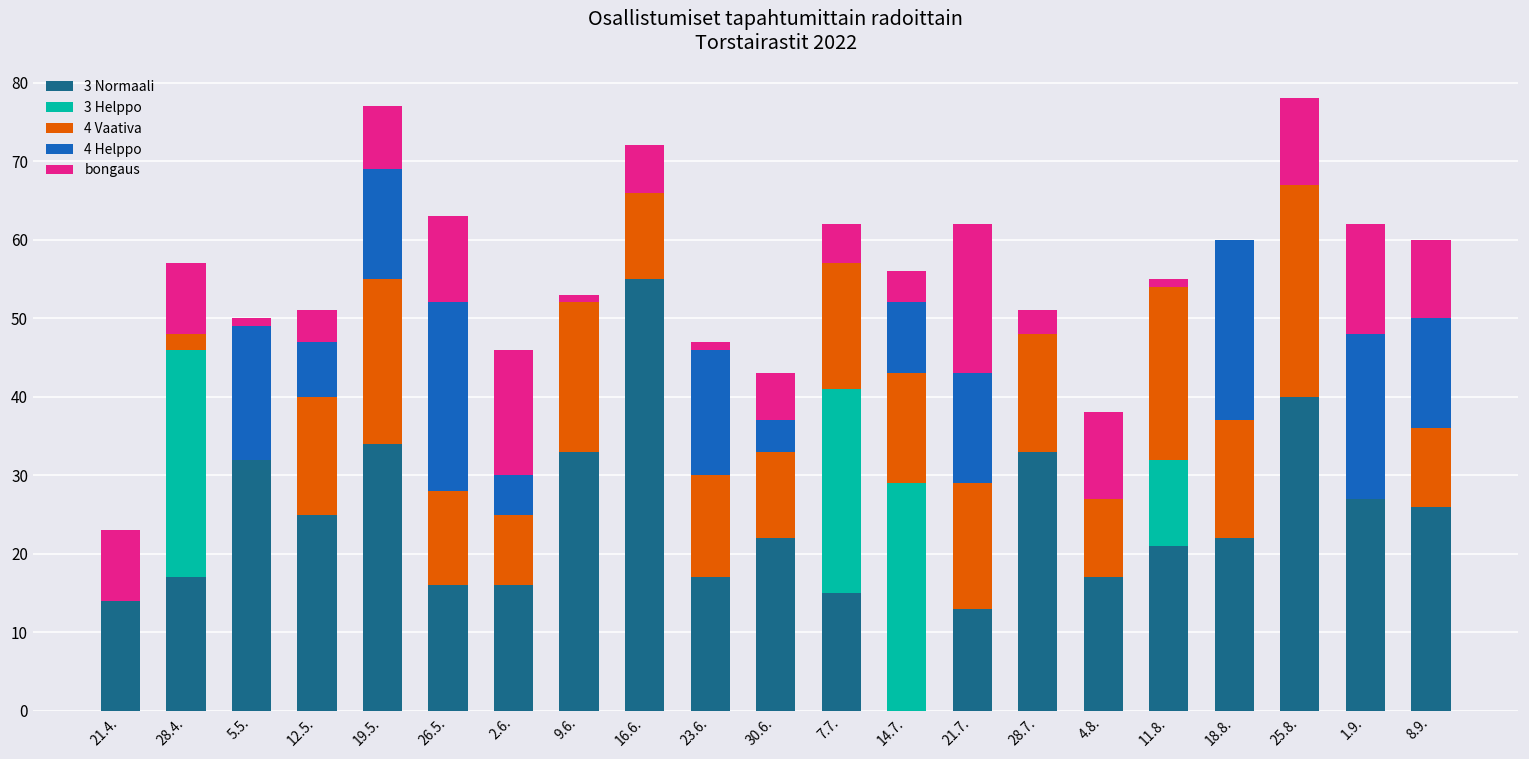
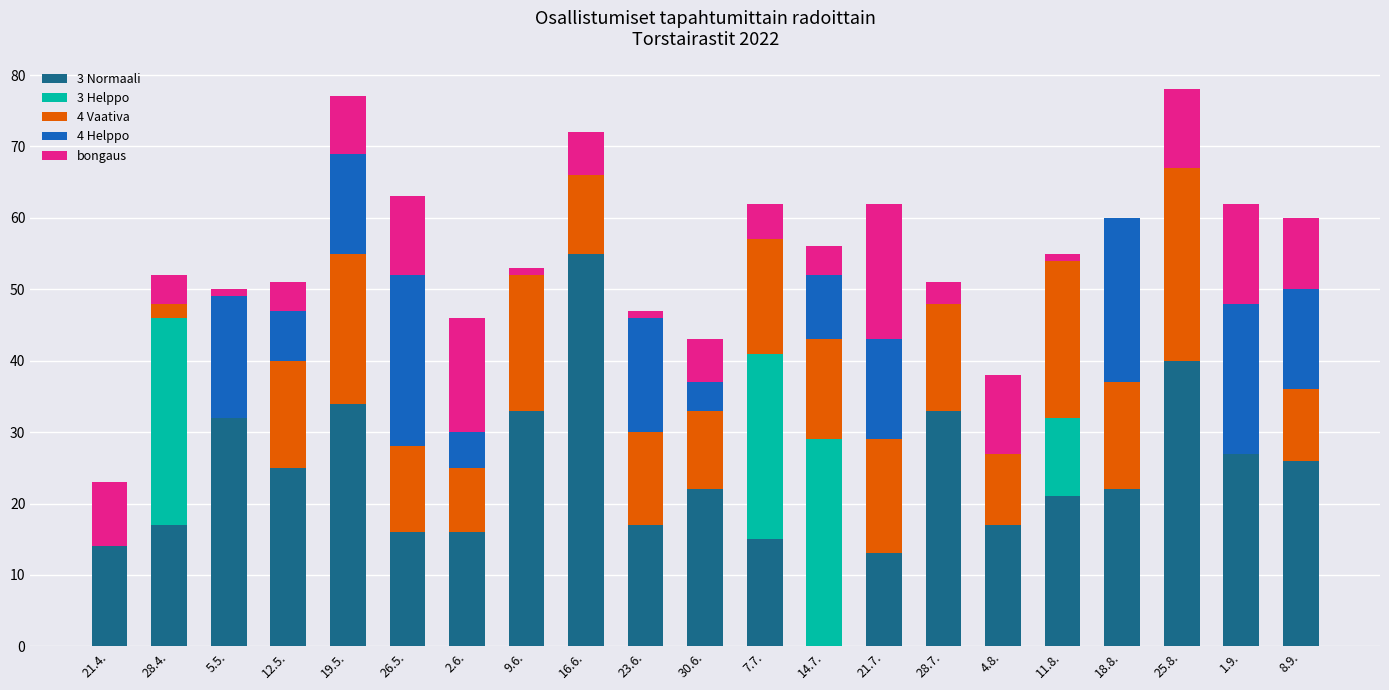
  {
    "3 Helppo": {
      "21.4.": 0,
      "28.4.": 29,
      "5.5.": 0,
      "12.5.": 0,
      "19.5.": 0,
      "26.5.": 0,
      "2.6.": 0,
      "9.6.": 0,
      "16.6.": 0,
      "23.6.": 0,
      "30.6.": 0,
      "7.7.": 26,
      "14.7.": 29,
      "21.7.": 0,
      "28.7.": 0,
      "4.8.": 0,
      "11.8.": 11,
      "18.8.": 0,
      "25.8.": 0,
      "1.9.": 0,
      "8.9.": 0
    },
    "4 Vaativa": {
      "21.4.": 0,
      "28.4.": 2,
      "5.5.": 0,
      "12.5.": 15,
      "19.5.": 21,
      "26.5.": 12,
      "2.6.": 9,
      "9.6.": 19,
      "16.6.": 11,
      "23.6.": 13,
      "30.6.": 11,
      "7.7.": 16,
      "14.7.": 14,
      "21.7.": 16,
      "28.7.": 15,
      "4.8.": 10,
      "11.8.": 22,
      "18.8.": 15,
      "25.8.": 27,
      "1.9.": 0,
      "8.9.": 10
    },
    "bongaus": {
      "21.4.": 9,
-     "28.4.": 9,
+     "28.4.": 4,
      "5.5.": 1,
      "12.5.": 4,
      "19.5.": 8,
      "26.5.": 11,
      "2.6.": 16,
      "9.6.": 1,
      "16.6.": 6,
      "23.6.": 1,
      "30.6.": 6,
      "7.7.": 5,
      "14.7.": 4,
      "21.7.": 19,
      "28.7.": 3,
      "4.8.": 11,
      "11.8.": 1,
      "18.8.": 0,
      "25.8.": 11,
      "1.9.": 14,
      "8.9.": 10
    }
  }
